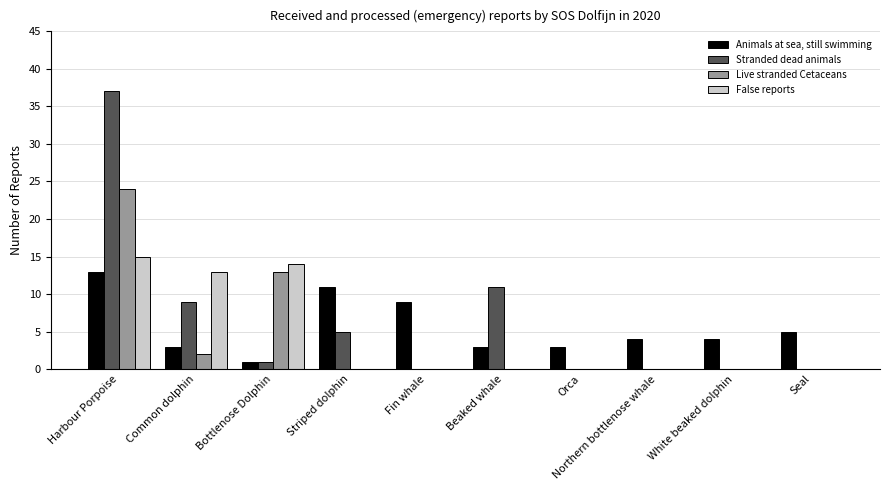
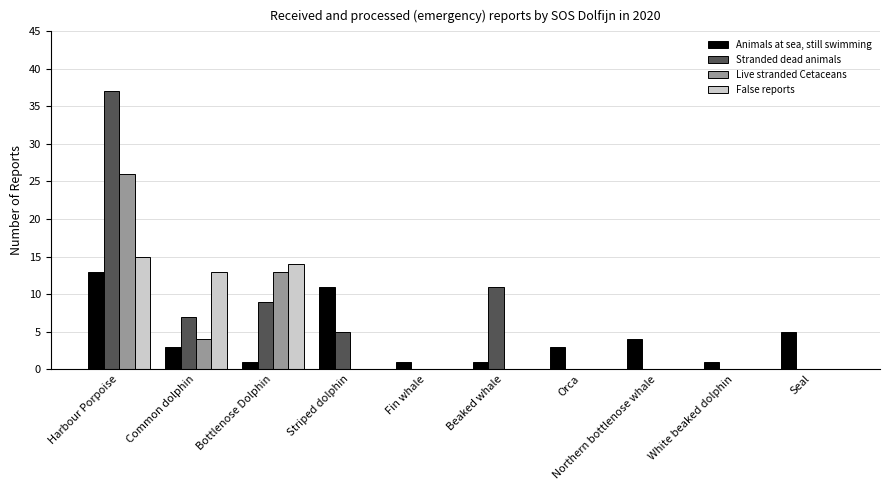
  {
    "Animals at sea, still swimming": {
      "Harbour Porpoise": 13,
      "Common dolphin": 3,
      "Bottlenose Dolphin": 1,
      "Striped dolphin": 11,
-     "Fin whale": 9,
-     "Beaked whale": 3,
+     "Fin whale": 1,
+     "Beaked whale": 1,
      "Orca": 3,
      "Northern bottlenose whale": 4,
-     "White beaked dolphin": 4,
+     "White beaked dolphin": 1,
      "Seal": 5
    },
    "Stranded dead animals": {
      "Harbour Porpoise": 37,
-     "Common dolphin": 9,
-     "Bottlenose Dolphin": 1,
+     "Common dolphin": 7,
+     "Bottlenose Dolphin": 9,
      "Striped dolphin": 5,
      "Fin whale": 0,
      "Beaked whale": 11,
      "Orca": 0,
      "Northern bottlenose whale": 0,
      "White beaked dolphin": 0,
      "Seal": 0
    },
    "Live stranded Cetaceans": {
-     "Harbour Porpoise": 24,
-     "Common dolphin": 2,
+     "Harbour Porpoise": 26,
+     "Common dolphin": 4,
      "Bottlenose Dolphin": 13,
      "Striped dolphin": 0,
      "Fin whale": 0,
      "Beaked whale": 0,
      "Orca": 0,
      "Northern bottlenose whale": 0,
      "White beaked dolphin": 0,
      "Seal": 0
    },
    "False reports": {
      "Harbour Porpoise": 15,
      "Common dolphin": 13,
      "Bottlenose Dolphin": 14,
      "Striped dolphin": 0,
      "Fin whale": 0,
      "Beaked whale": 0,
      "Orca": 0,
      "Northern bottlenose whale": 0,
      "White beaked dolphin": 0,
      "Seal": 0
    }
  }
